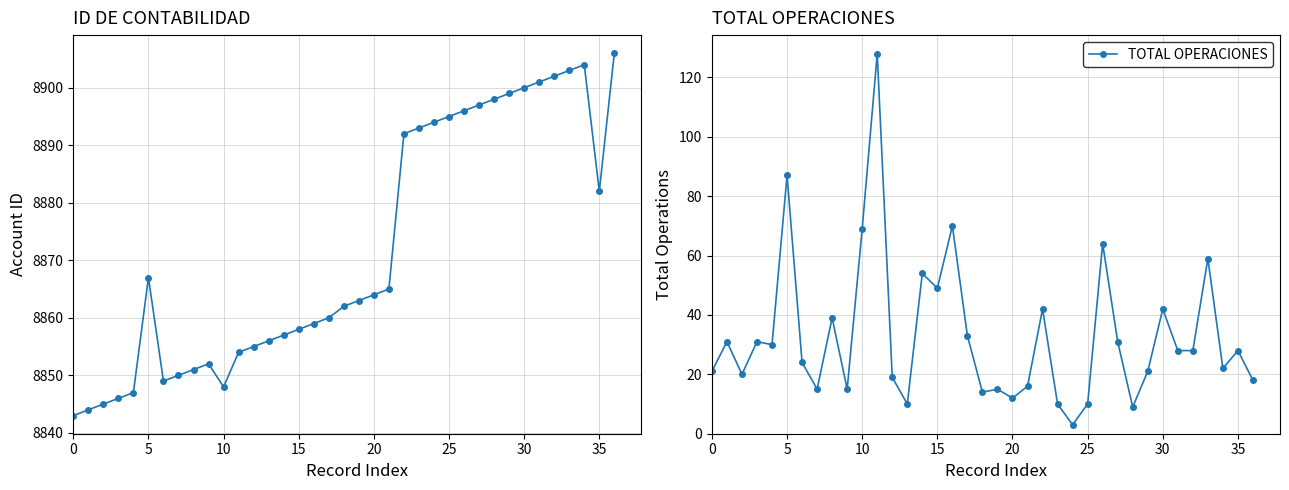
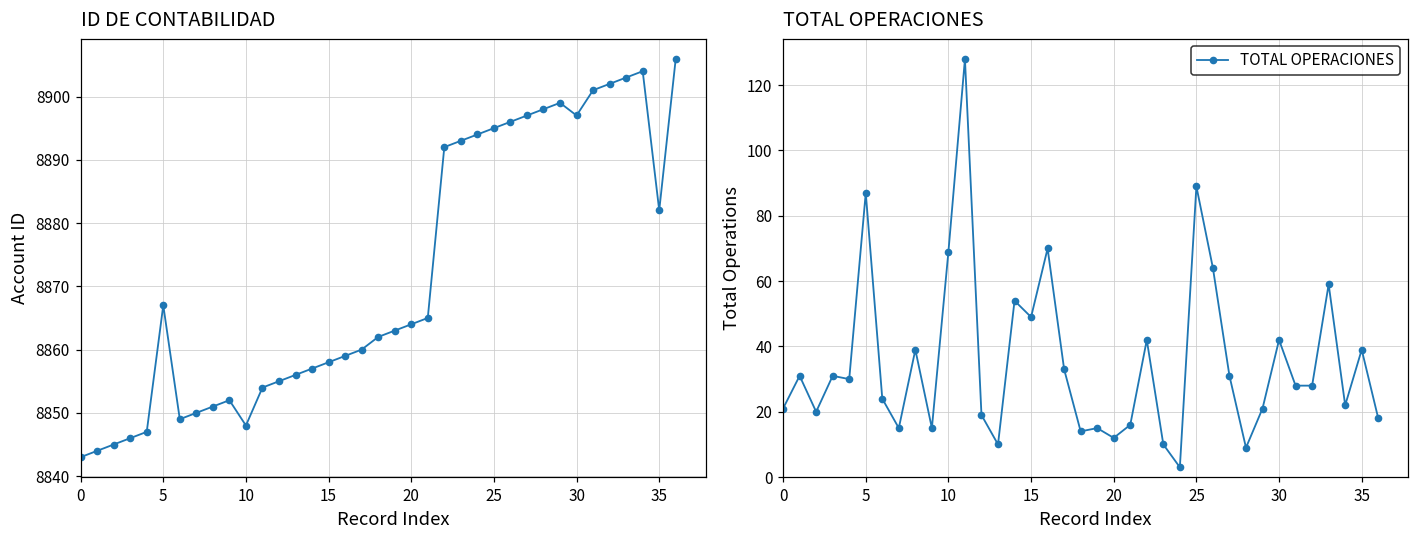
  {
    "ID DE CONTABILIDAD": {
      "0": 8843,
      "5": 8867,
      "10": 8848,
      "15": 8858,
      "20": 8864,
      "25": 8895,
-     "30": 8900,
+     "30": 8897,
      "35": 8882
    },
    "TOTAL OPERACIONES": {
      "0": 21,
      "5": 87,
      "10": 69,
      "15": 49,
      "20": 12,
-     "25": 10,
+     "25": 89,
      "30": 42,
-     "35": 28
+     "35": 39
    }
  }
